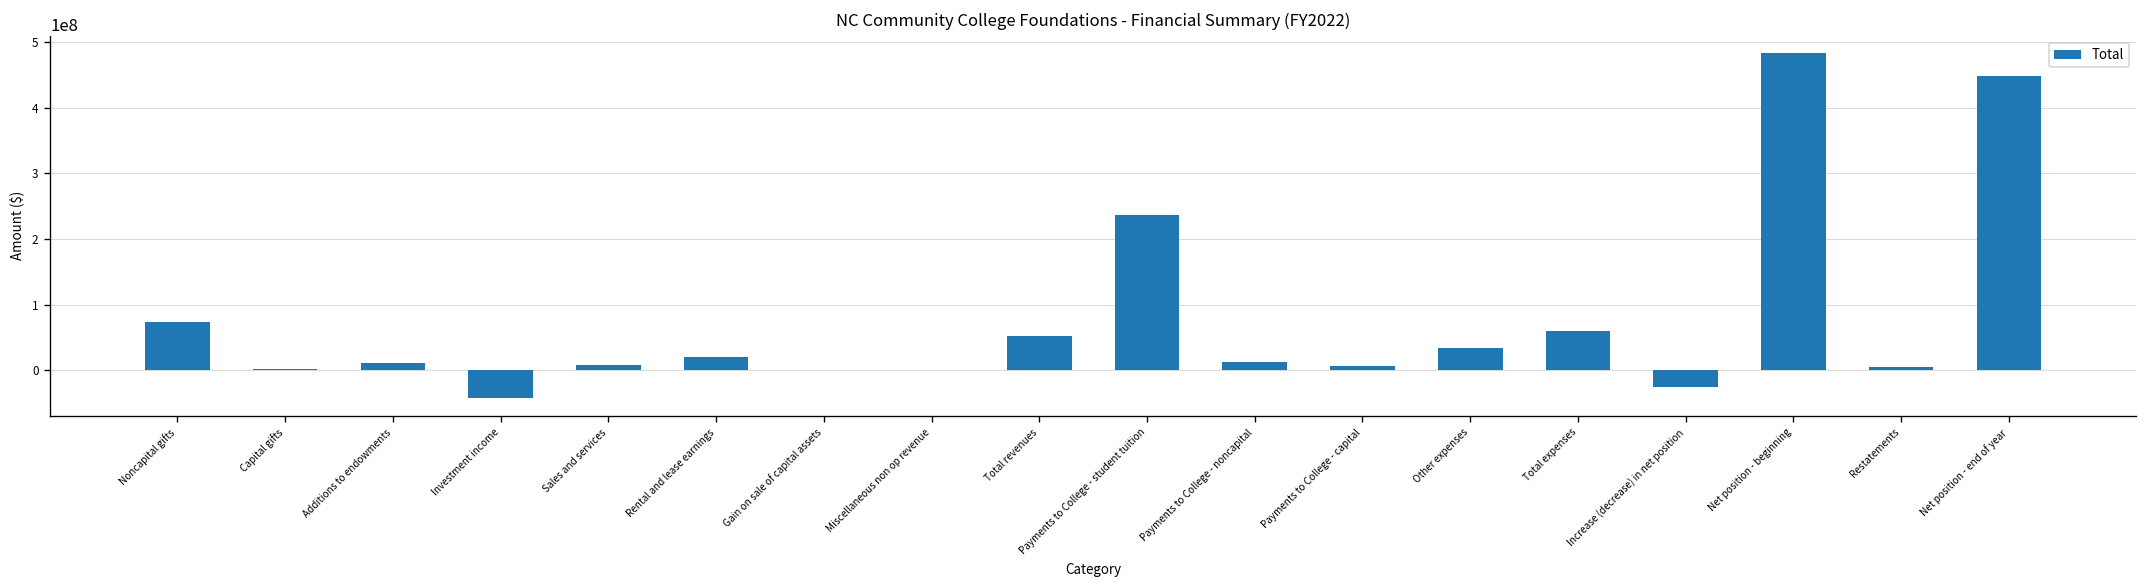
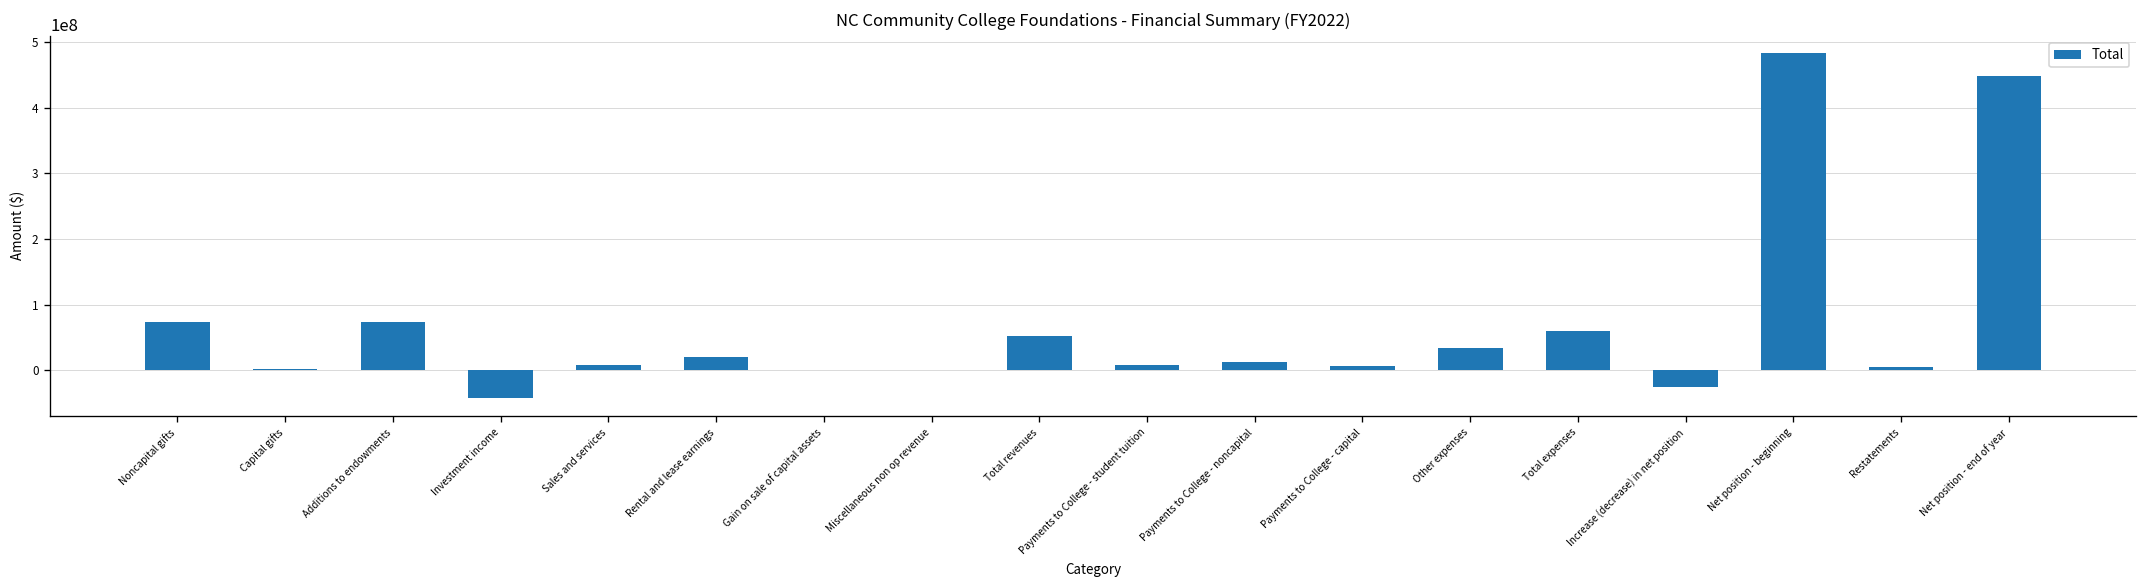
  {
    "Noncapital gifts": 70000000,
-   "Additions to endowments": 10000000,
+   "Additions to endowments": 70000000,
    "Investment income": -40000000,
    "Sales and services": 10000000,
    "Rental and lease earnings": 20000000,
    "Total revenues": 50000000,
-   "Payments to College - student tuition": 240000000,
+   "Payments to College - student tuition": 10000000,
    "Payments to College - noncapital": 10000000,
    "Payments to College - capital": 10000000,
    "Other expenses": 30000000,
    "Total expenses": 60000000,
    "Increase (decrease) in net position": -30000000,
    "Net position - beginning": 480000000,
    "Restatements": 10000000,
    "Net position - end of year": 450000000
  }
